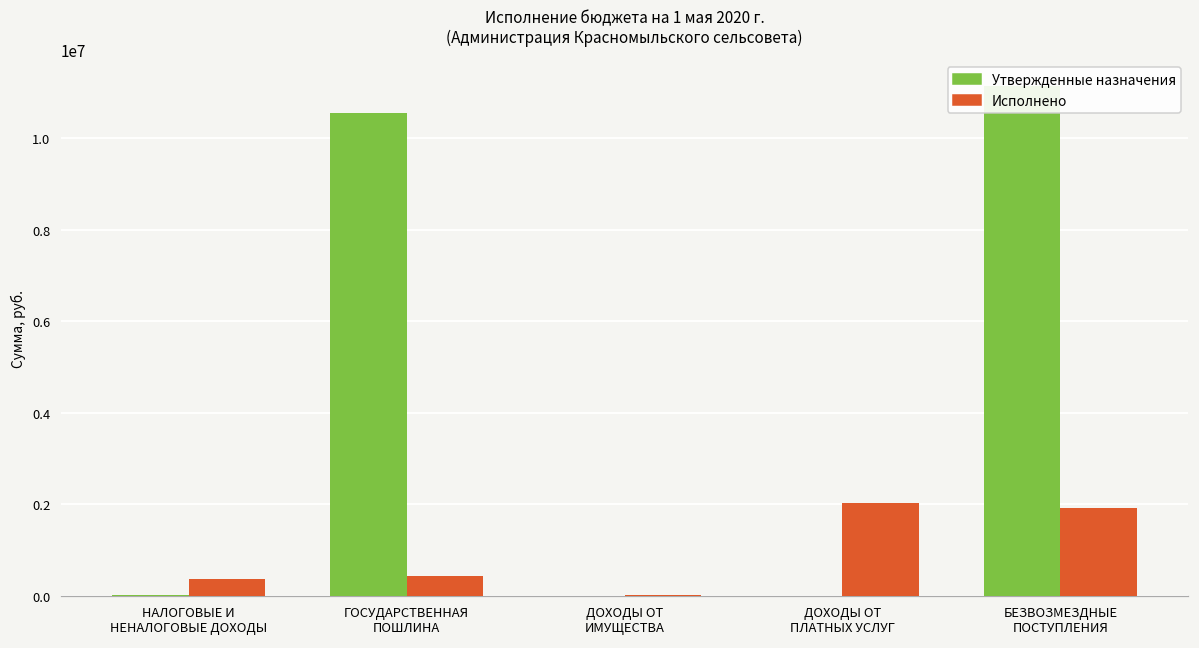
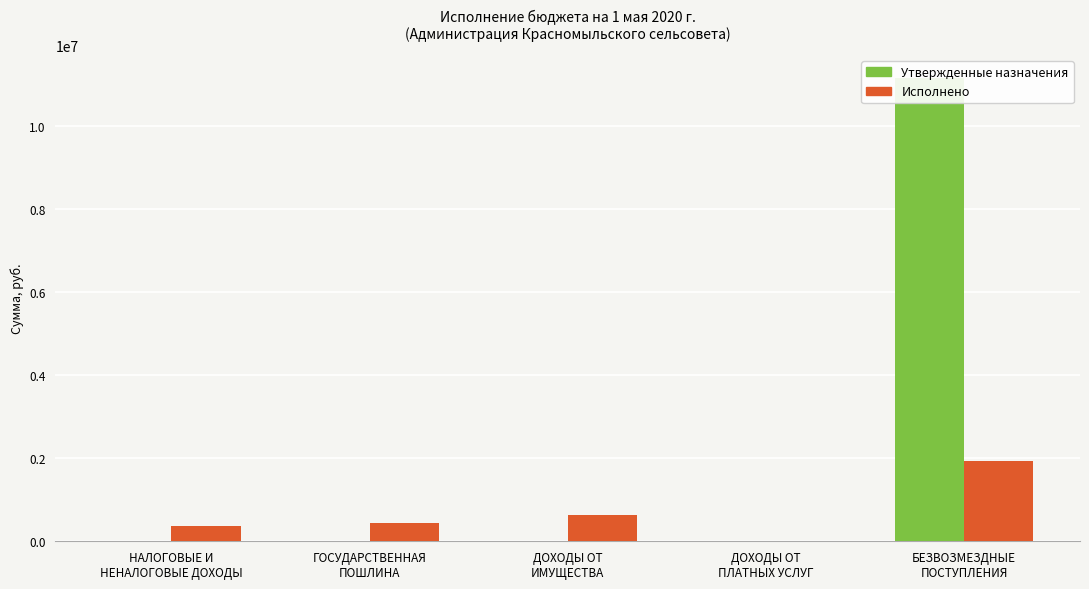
  {
    "Утвержденные назначения": {
-     "ГОСУДАРСТВЕННАЯ ПОШЛИНА": 10600000,
+     "ГОСУДАРСТВЕННАЯ ПОШЛИНА": 0,
      "ДОХОДЫ ОТ ИМУЩЕСТВА": 0,
      "ДОХОДЫ ОТ ПЛАТНЫХ УСЛУГ": 0
    },
    "Исполнено": {
      "НАЛОГОВЫЕ И НЕНАЛОГОВЫЕ ДОХОДЫ": 400000,
      "ГОСУДАРСТВЕННАЯ ПОШЛИНА": 400000,
-     "ДОХОДЫ ОТ ИМУЩЕСТВА": 0,
-     "ДОХОДЫ ОТ ПЛАТНЫХ УСЛУГ": 2000000,
+     "ДОХОДЫ ОТ ИМУЩЕСТВА": 600000,
+     "ДОХОДЫ ОТ ПЛАТНЫХ УСЛУГ": 0,
      "БЕЗВОЗМЕЗДНЫЕ ПОСТУПЛЕНИЯ": 1900000
    }
  }
